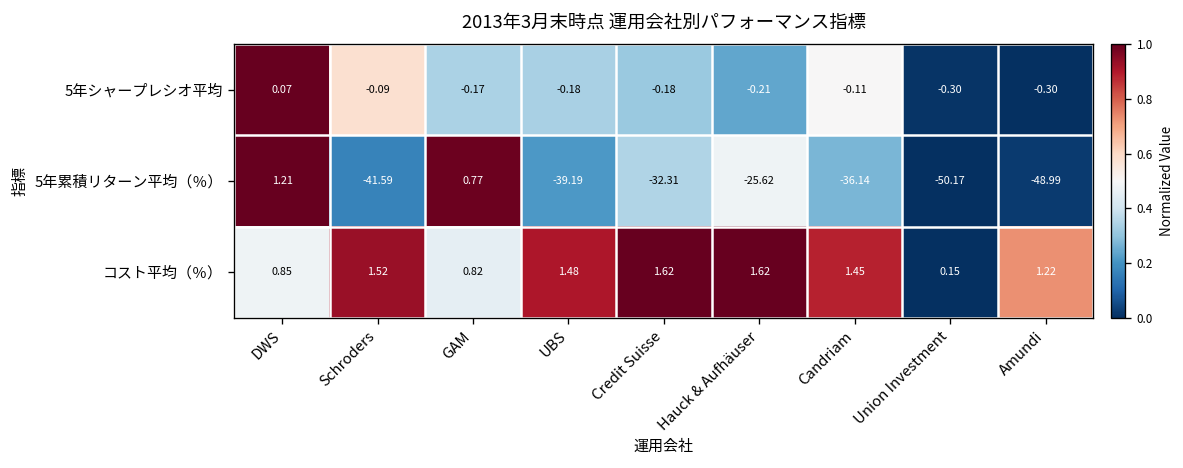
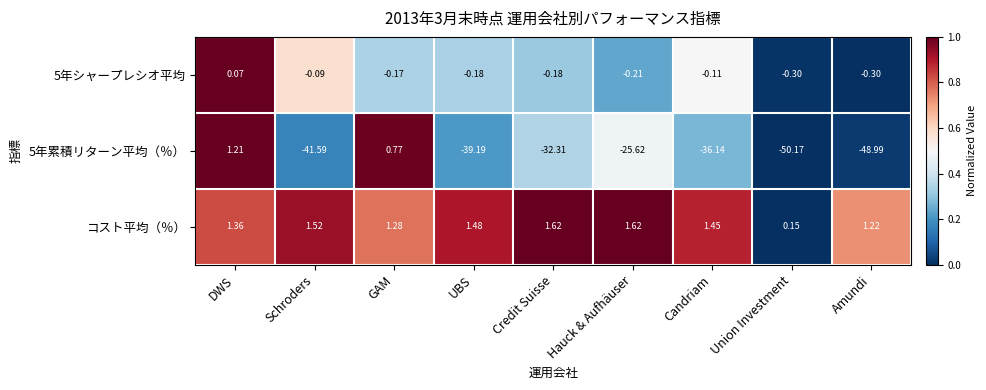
  {
    "5年シャープレシオ平均": {
      "DWS": 0.07,
      "Schroders": -0.09,
      "GAM": -0.17,
      "UBS": -0.18,
      "Credit Suisse": -0.18,
      "Hauck & Aufhäuser": -0.21,
      "Candriam": -0.11,
      "Union Investment": -0.30,
      "Amundi": -0.30
    },
    "5年累積リターン平均（％）": {
      "DWS": 1.21,
      "Schroders": -41.59,
      "GAM": 0.77,
      "UBS": -39.19,
      "Credit Suisse": -32.31,
      "Hauck & Aufhäuser": -25.62,
      "Candriam": -36.14,
      "Union Investment": -50.17,
      "Amundi": -48.99
    },
    "コスト平均（％）": {
-     "DWS": 0.85,
+     "DWS": 1.36,
      "Schroders": 1.52,
-     "GAM": 0.82,
+     "GAM": 1.28,
      "UBS": 1.48,
      "Credit Suisse": 1.62,
      "Hauck & Aufhäuser": 1.62,
      "Candriam": 1.45,
      "Union Investment": 0.15,
      "Amundi": 1.22
    }
  }
